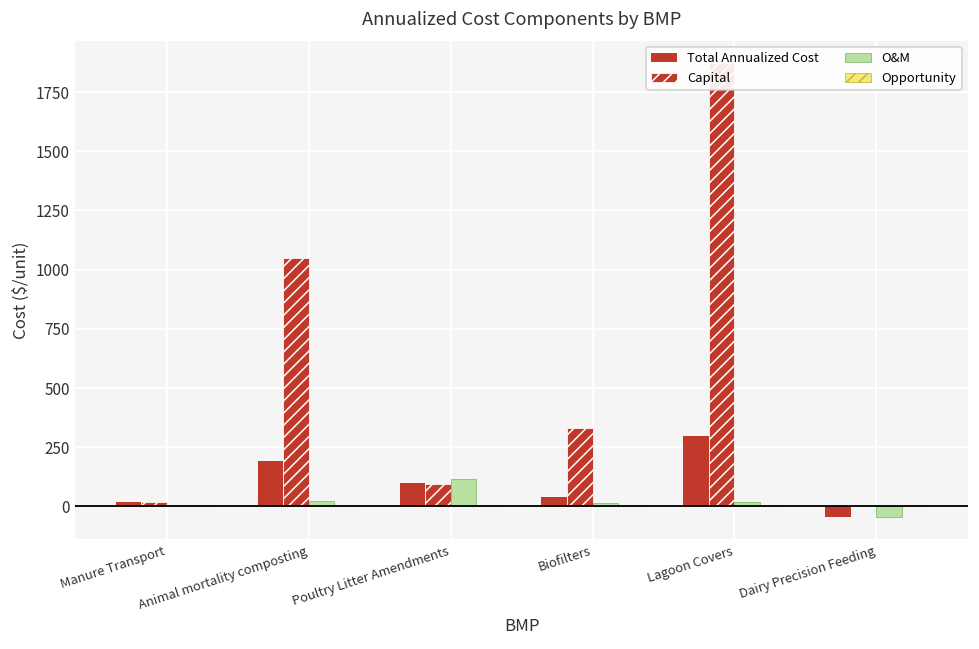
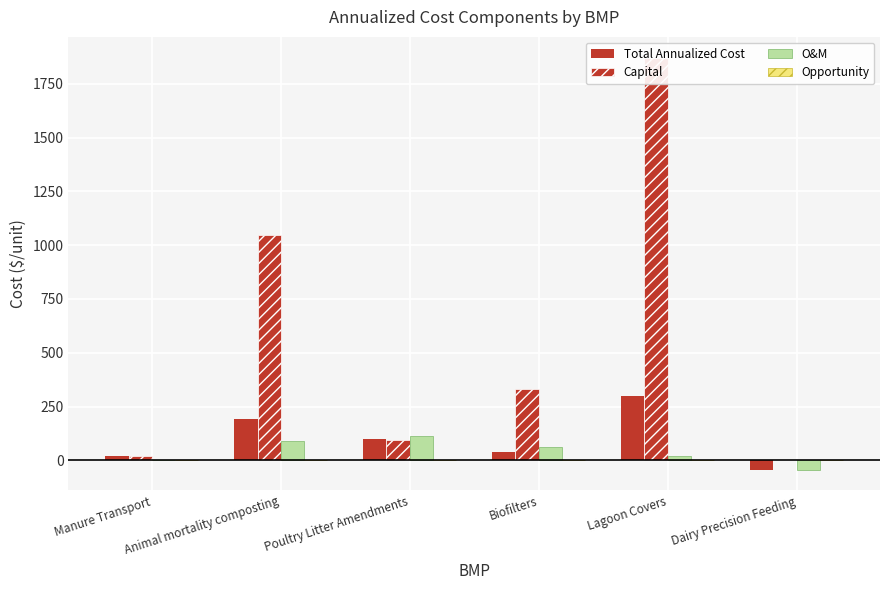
  {
    "O&M": {
      "Manure Transport": 0,
-     "Animal mortality composting": 20,
+     "Animal mortality composting": 90,
      "Poultry Litter Amendments": 110,
-     "Biofilters": 10,
+     "Biofilters": 60,
      "Lagoon Covers": 20,
      "Dairy Precision Feeding": -40
    },
    "Opportunity": {
      "Manure Transport": 0,
      "Animal mortality composting": 0,
      "Poultry Litter Amendments": 0,
      "Biofilters": 0,
      "Lagoon Covers": 0,
      "Dairy Precision Feeding": 0
    }
  }
